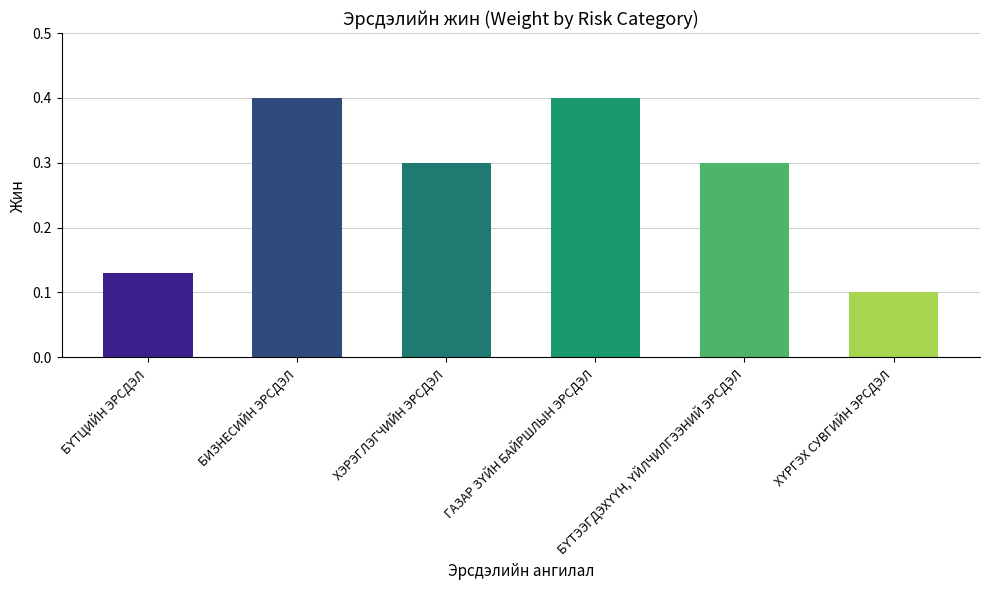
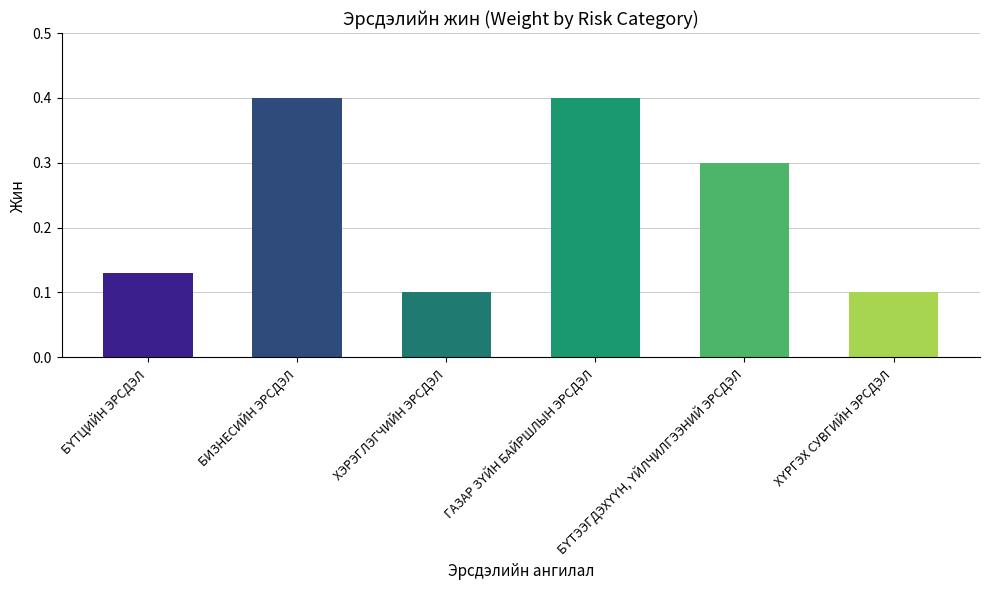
  {
    "БҮТЦИЙН ЭРСДЭЛ": 0.13,
    "БИЗНЕСИЙН ЭРСДЭЛ": 0.4,
-   "ХЭРЭГЛЭГЧИЙН ЭРСДЭЛ": 0.3,
+   "ХЭРЭГЛЭГЧИЙН ЭРСДЭЛ": 0.1,
    "ГАЗАР ЗҮЙН БАЙРШЛЫН ЭРСДЭЛ": 0.4,
    "БҮТЭЭГДЭХҮҮН, ҮЙЛЧИЛГЭЭНИЙ ЭРСДЭЛ": 0.3,
    "ХҮРГЭХ СУВГИЙН ЭРСДЭЛ": 0.1
  }
